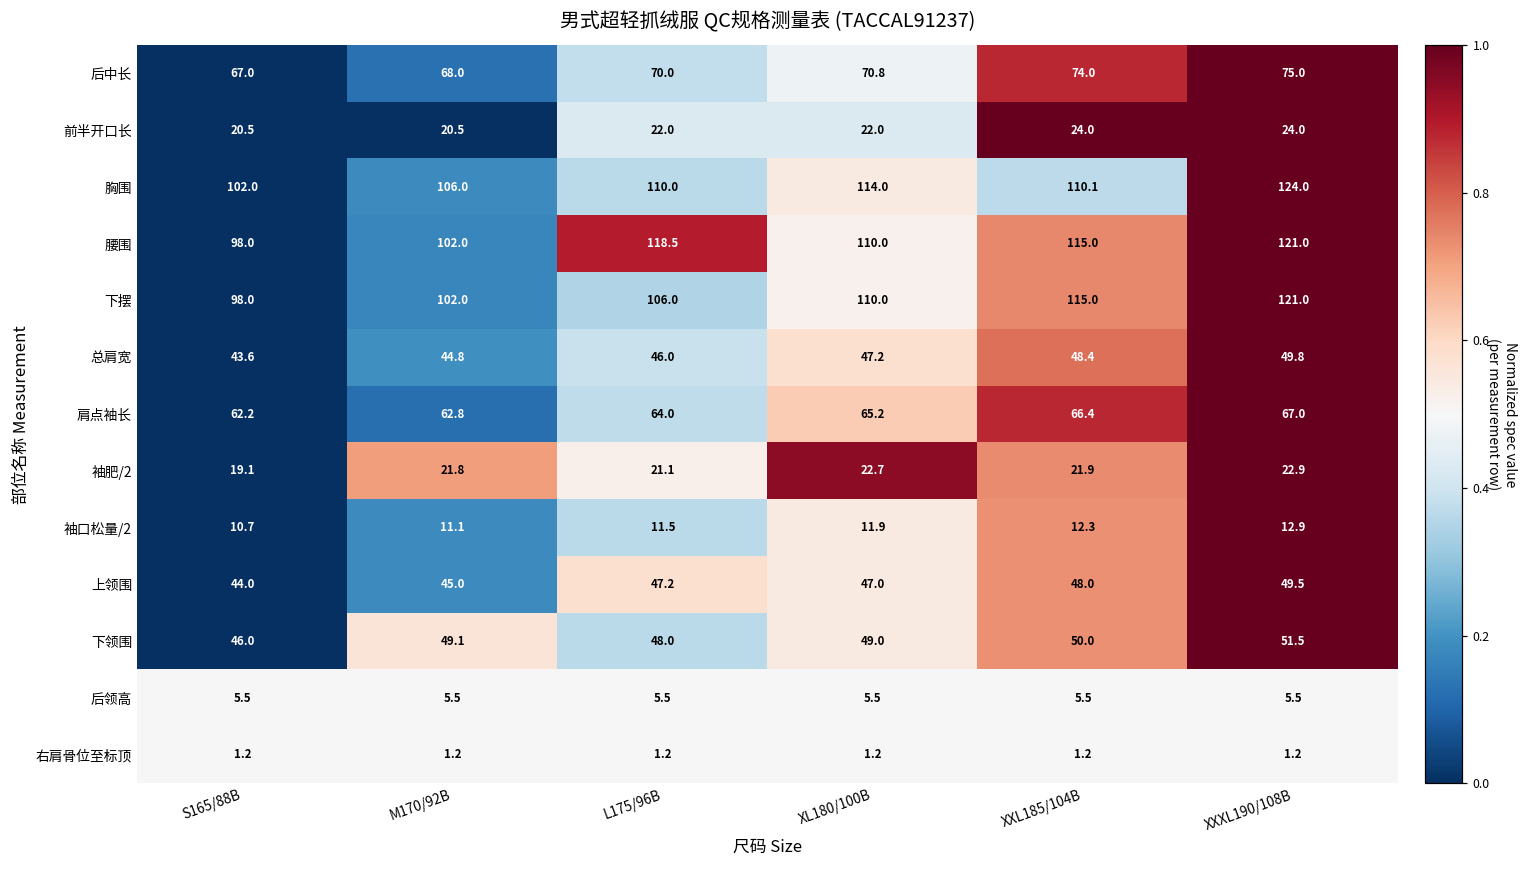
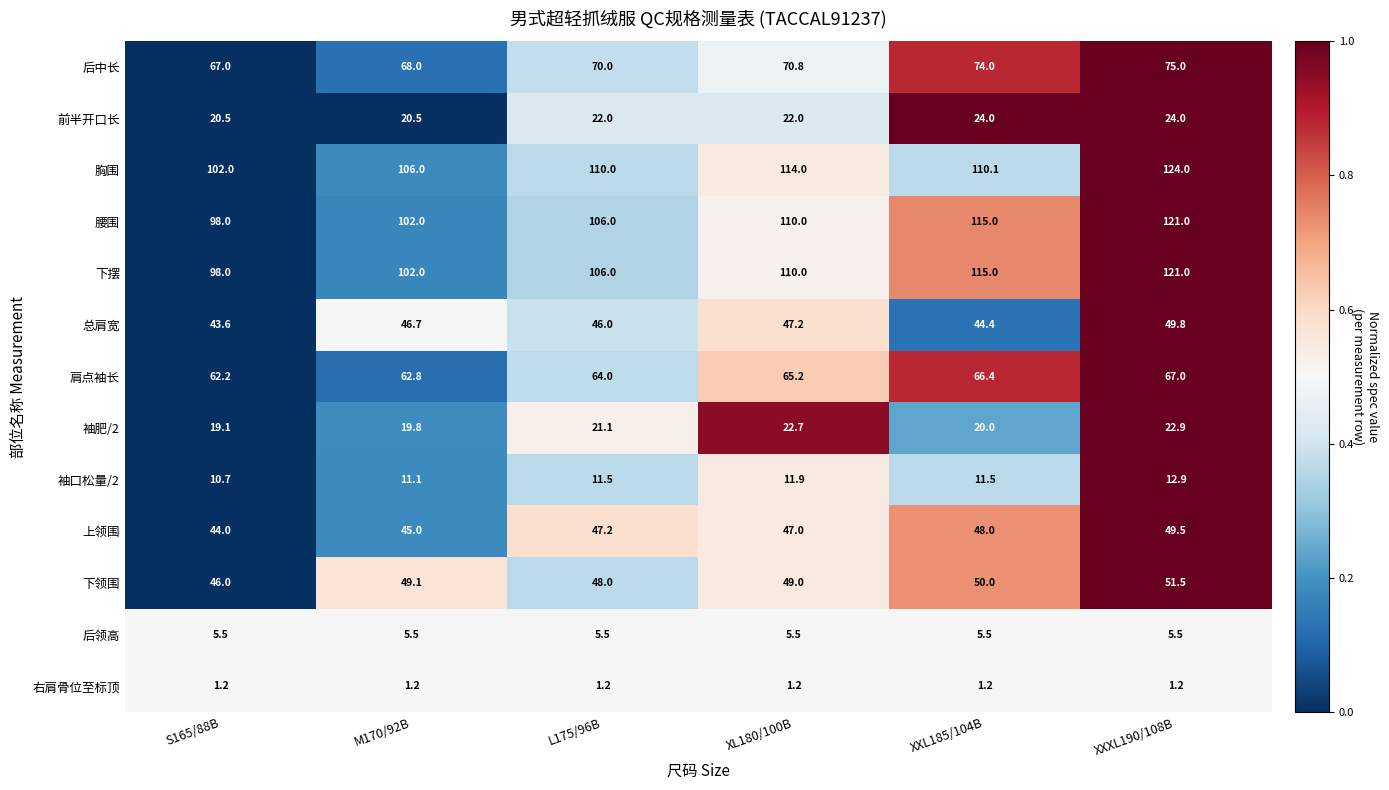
  {
    "后中长": {
      "S165/88B": 67.0,
      "M170/92B": 68.0,
      "L175/96B": 70.0,
      "XL180/100B": 70.8,
      "XXL185/104B": 74.0,
      "XXXL190/108B": 75.0
    },
    "前半开口长": {
      "S165/88B": 20.5,
      "M170/92B": 20.5,
      "L175/96B": 22.0,
      "XL180/100B": 22.0,
      "XXL185/104B": 24.0,
      "XXXL190/108B": 24.0
    },
    "胸围": {
      "S165/88B": 102.0,
      "M170/92B": 106.0,
      "L175/96B": 110.0,
      "XL180/100B": 114.0,
      "XXL185/104B": 110.1,
      "XXXL190/108B": 124.0
    },
    "腰围": {
      "S165/88B": 98.0,
      "M170/92B": 102.0,
-     "L175/96B": 118.5,
+     "L175/96B": 106.0,
      "XL180/100B": 110.0,
      "XXL185/104B": 115.0,
      "XXXL190/108B": 121.0
    },
    "下摆": {
      "S165/88B": 98.0,
      "M170/92B": 102.0,
      "L175/96B": 106.0,
      "XL180/100B": 110.0,
      "XXL185/104B": 115.0,
      "XXXL190/108B": 121.0
    },
    "总肩宽": {
      "S165/88B": 43.6,
-     "M170/92B": 44.8,
+     "M170/92B": 46.7,
      "L175/96B": 46.0,
      "XL180/100B": 47.2,
-     "XXL185/104B": 48.4,
+     "XXL185/104B": 44.4,
      "XXXL190/108B": 49.8
    },
    "肩点袖长": {
      "S165/88B": 62.2,
      "M170/92B": 62.8,
      "L175/96B": 64.0,
      "XL180/100B": 65.2,
      "XXL185/104B": 66.4,
      "XXXL190/108B": 67.0
    },
    "袖肥/2": {
      "S165/88B": 19.1,
-     "M170/92B": 21.8,
+     "M170/92B": 19.8,
      "L175/96B": 21.1,
      "XL180/100B": 22.7,
-     "XXL185/104B": 21.9,
+     "XXL185/104B": 20.0,
      "XXXL190/108B": 22.9
    },
    "袖口松量/2": {
      "S165/88B": 10.7,
      "M170/92B": 11.1,
      "L175/96B": 11.5,
      "XL180/100B": 11.9,
-     "XXL185/104B": 12.3,
+     "XXL185/104B": 11.5,
      "XXXL190/108B": 12.9
    },
    "上领围": {
      "S165/88B": 44.0,
      "M170/92B": 45.0,
      "L175/96B": 47.2,
      "XL180/100B": 47.0,
      "XXL185/104B": 48.0,
      "XXXL190/108B": 49.5
    },
    "下领围": {
      "S165/88B": 46.0,
      "M170/92B": 49.1,
      "L175/96B": 48.0,
      "XL180/100B": 49.0,
      "XXL185/104B": 50.0,
      "XXXL190/108B": 51.5
    },
    "后领高": {
      "S165/88B": 5.5,
      "M170/92B": 5.5,
      "L175/96B": 5.5,
      "XL180/100B": 5.5,
      "XXL185/104B": 5.5,
      "XXXL190/108B": 5.5
    },
    "右肩骨位至标顶": {
      "S165/88B": 1.2,
      "M170/92B": 1.2,
      "L175/96B": 1.2,
      "XL180/100B": 1.2,
      "XXL185/104B": 1.2,
      "XXXL190/108B": 1.2
    }
  }
